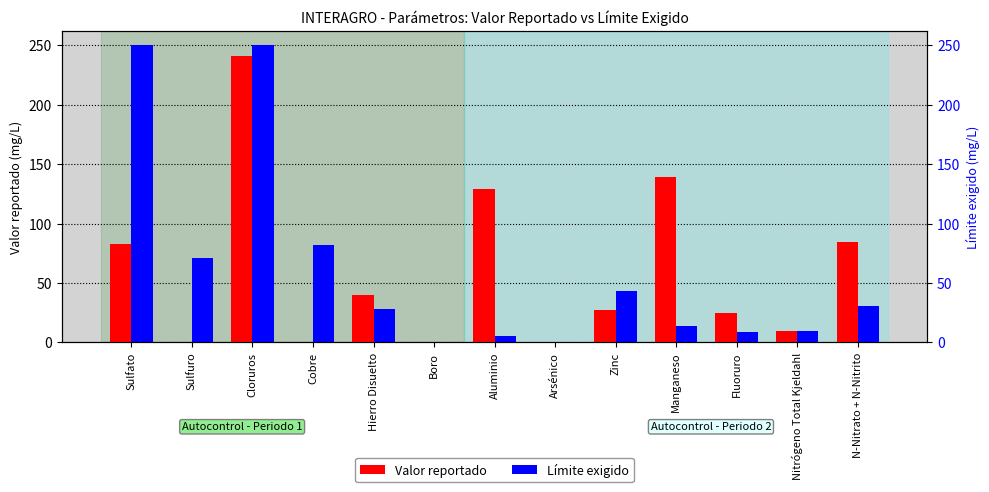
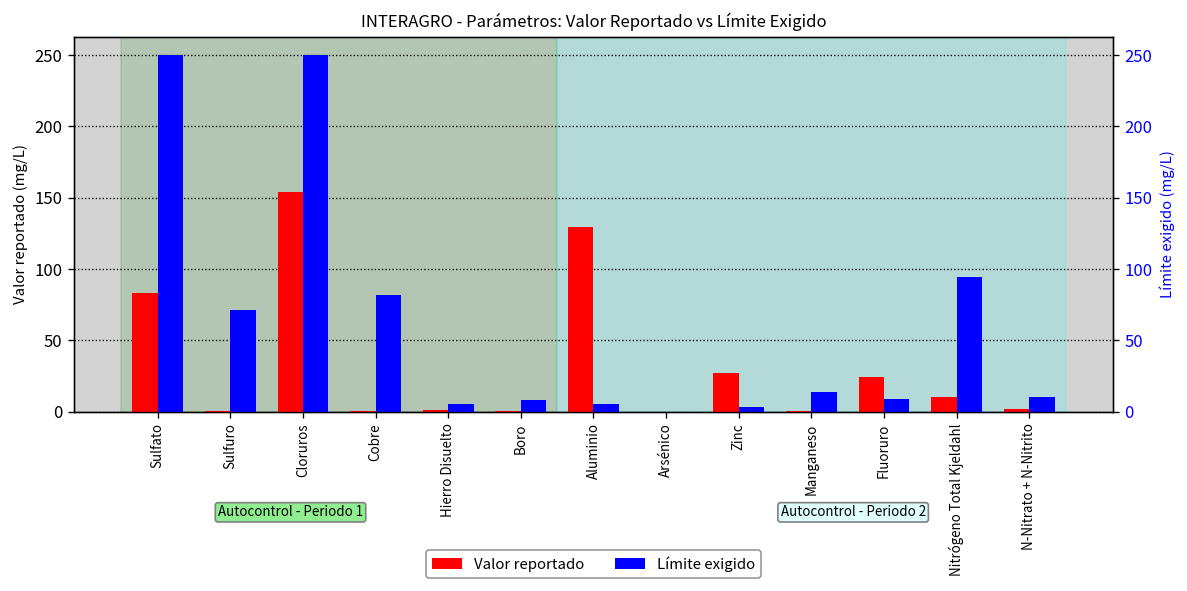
  {
    "Valor reportado": {
      "Sulfato": 83,
-     "Cloruros": 241,
-     "Hierro Disuelto": 40,
+     "Cloruros": 154,
+     "Hierro Disuelto": 1,
      "Aluminio": 129,
      "Zinc": 27,
-     "Manganeso": 139,
+     "Manganeso": 0,
      "Fluoruro": 24,
      "Nitrógeno Total Kjeldahl": 10,
-     "N-Nitrato + N-Nitrito": 84
+     "N-Nitrato + N-Nitrito": 2
    },
    "Límite exigido": {
      "Sulfato": 250,
      "Sulfuro": 71,
      "Cloruros": 250,
      "Cobre": 82,
-     "Hierro Disuelto": 28,
-     "Boro": 1,
+     "Hierro Disuelto": 5,
+     "Boro": 8,
      "Aluminio": 5,
-     "Zinc": 43,
+     "Zinc": 3,
      "Manganeso": 14,
      "Fluoruro": 9,
-     "Nitrógeno Total Kjeldahl": 10,
-     "N-Nitrato + N-Nitrito": 31
+     "Nitrógeno Total Kjeldahl": 94,
+     "N-Nitrato + N-Nitrito": 10
    }
  }
